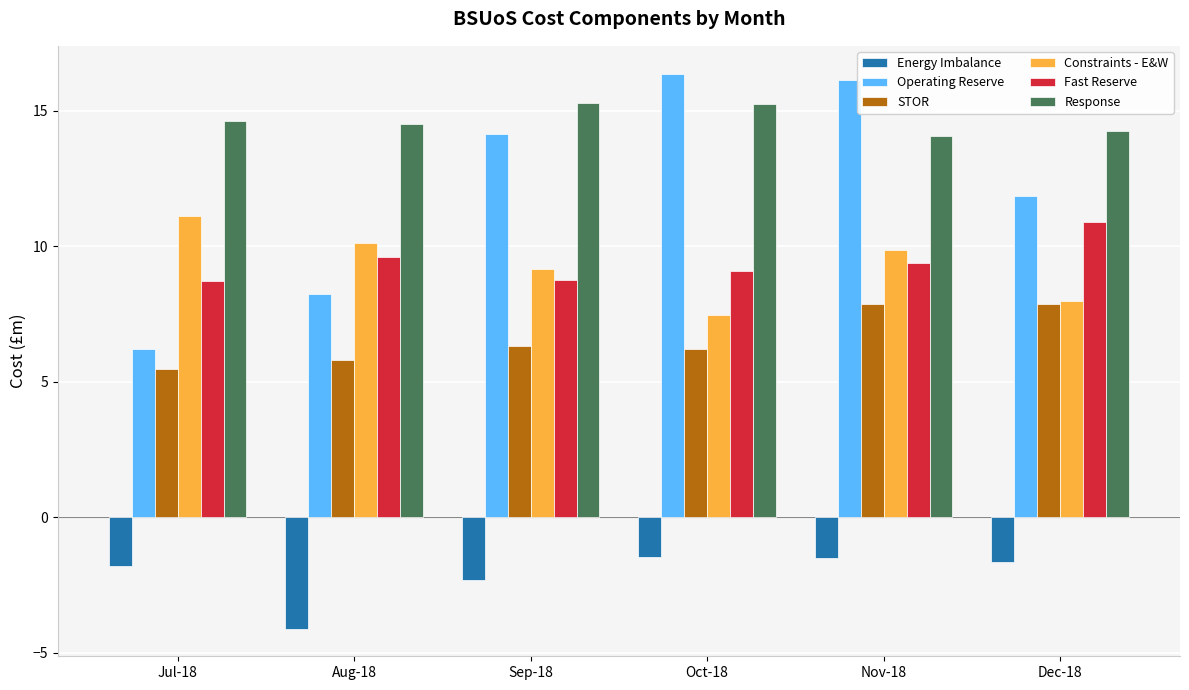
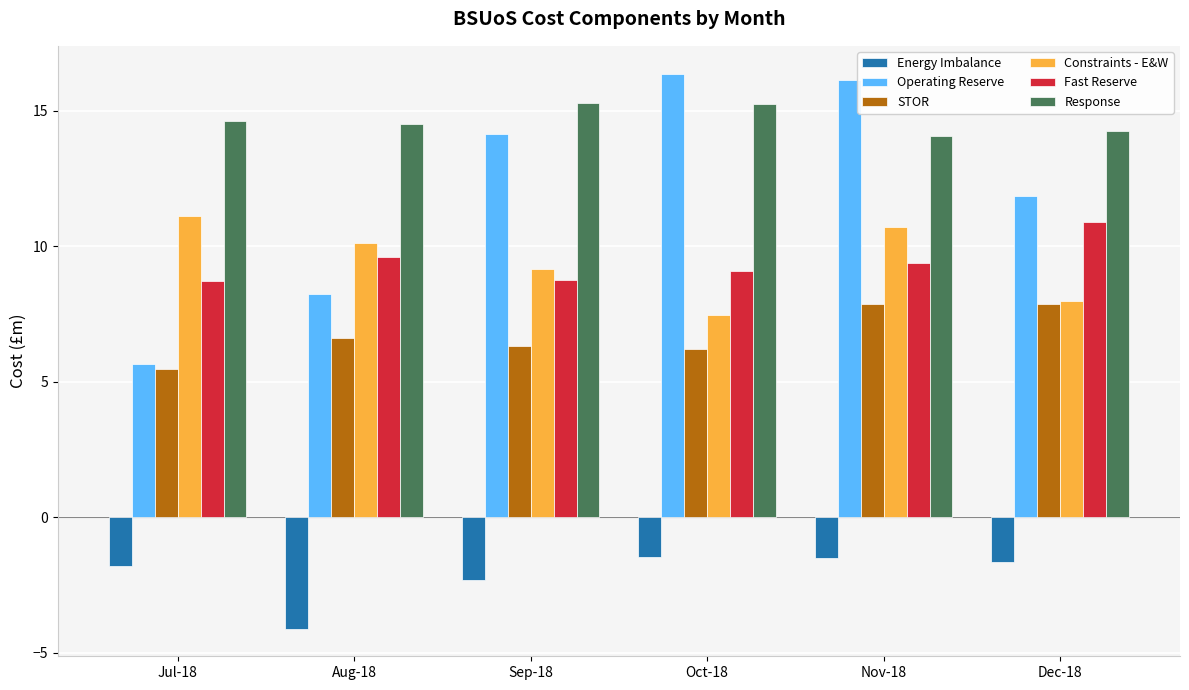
  {
    "Energy Imbalance": {
      "Jul-18": -1.8,
      "Aug-18": -4.1,
      "Sep-18": -2.3,
      "Oct-18": -1.5,
      "Nov-18": -1.5,
      "Dec-18": -1.7
    },
    "Operating Reserve": {
-     "Jul-18": 6.2,
+     "Jul-18": 5.7,
      "Aug-18": 8.2,
      "Sep-18": 14.1,
      "Oct-18": 16.4,
      "Nov-18": 16.1,
      "Dec-18": 11.9
    },
    "STOR": {
      "Jul-18": 5.5,
-     "Aug-18": 5.8,
+     "Aug-18": 6.6,
      "Sep-18": 6.3,
      "Oct-18": 6.2,
      "Nov-18": 7.9,
      "Dec-18": 7.9
    },
    "Constraints - E&W": {
      "Jul-18": 11.1,
      "Aug-18": 10.1,
      "Sep-18": 9.2,
      "Oct-18": 7.5,
-     "Nov-18": 9.9,
+     "Nov-18": 10.7,
      "Dec-18": 8.0
    },
    "Fast Reserve": {
      "Jul-18": 8.7,
      "Aug-18": 9.6,
      "Sep-18": 8.8,
      "Oct-18": 9.1,
      "Nov-18": 9.4,
      "Dec-18": 10.9
    },
    "Response": {
      "Jul-18": 14.6,
      "Aug-18": 14.5,
      "Sep-18": 15.3,
      "Oct-18": 15.2,
      "Nov-18": 14.1,
      "Dec-18": 14.3
    }
  }
